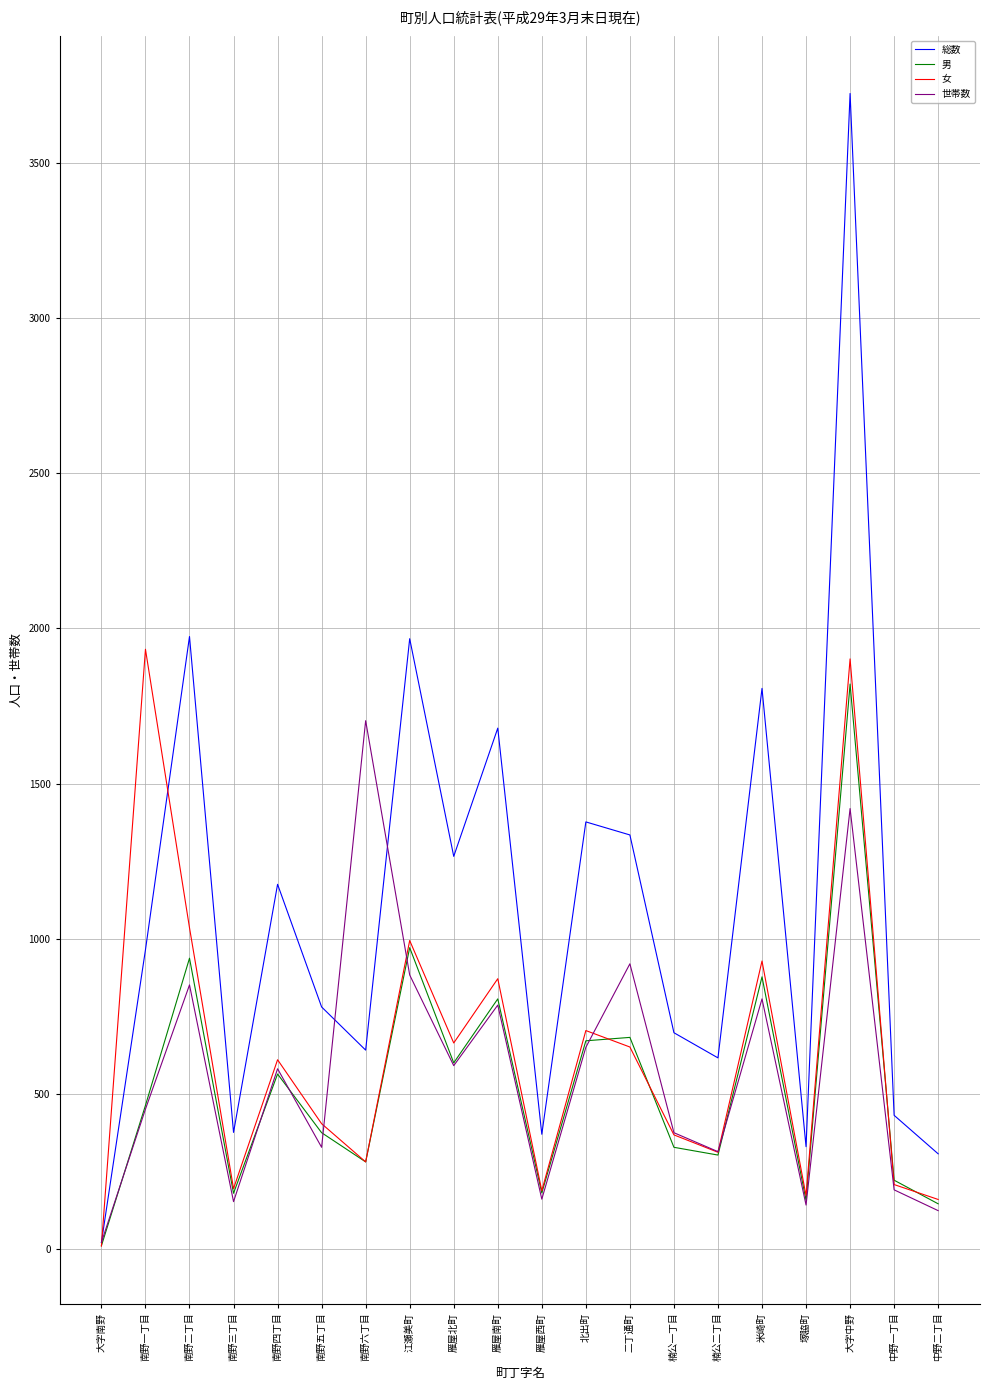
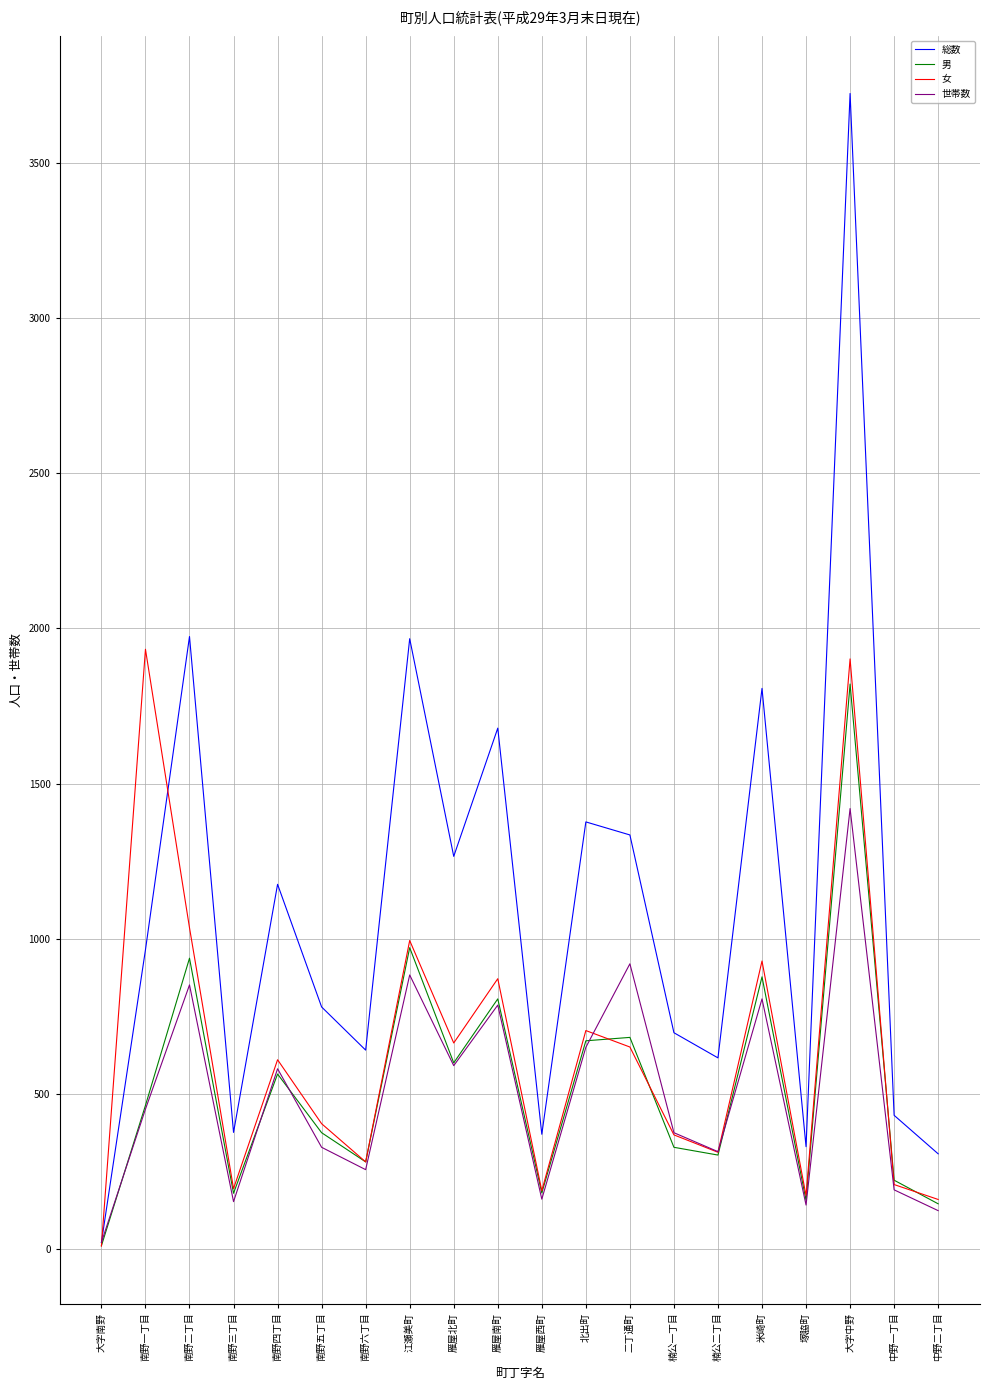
  {
    "総数": {
      "南野一丁目": 970,
      "南野二丁目": 1970,
      "南野三丁目": 380,
      "南野四丁目": 1180,
      "南野五丁目": 780,
      "南野六丁目": 640,
      "江瀬美町": 1970,
      "雁屋北町": 1270,
      "雁屋南町": 1680,
      "雁屋西町": 370,
      "北出町": 1380,
      "二丁通町": 1340,
      "楠公一丁目": 700,
      "楠公二丁目": 620,
      "米崎町": 1810,
      "塚脇町": 330,
      "大字中野": 3720,
      "中野一丁目": 430,
      "中野二丁目": 310
    },
    "男": {
      "南野一丁目": 460,
      "南野二丁目": 940,
      "南野三丁目": 180,
      "南野四丁目": 570,
      "南野五丁目": 380,
      "江瀬美町": 970,
      "雁屋北町": 600,
      "雁屋南町": 810,
      "北出町": 670,
      "二丁通町": 680,
      "楠公一丁目": 330,
      "楠公二丁目": 300,
      "米崎町": 880,
      "塚脇町": 160,
      "大字中野": 1820,
      "中野一丁目": 220,
      "中野二丁目": 150
    },
    "女": {
      "南野一丁目": 1930,
      "南野二丁目": 1040,
      "南野三丁目": 200,
      "南野四丁目": 610,
      "南野五丁目": 410,
      "江瀬美町": 1000,
      "雁屋北町": 670,
      "雁屋南町": 870,
      "北出町": 710,
      "二丁通町": 650,
      "米崎町": 930,
      "塚脇町": 170,
      "大字中野": 1900,
      "中野一丁目": 210,
      "中野二丁目": 160
    },
    "世帯数": {
      "南野一丁目": 450,
      "南野二丁目": 850,
      "南野三丁目": 150,
      "南野四丁目": 580,
      "南野五丁目": 330,
-     "南野六丁目": 1700,
+     "南野六丁目": 260,
      "江瀬美町": 880,
      "雁屋北町": 590,
      "雁屋南町": 790,
      "雁屋西町": 160,
      "北出町": 650,
      "二丁通町": 920,
      "米崎町": 810,
      "塚脇町": 140,
      "大字中野": 1420,
      "中野一丁目": 190,
      "中野二丁目": 130
    }
  }
